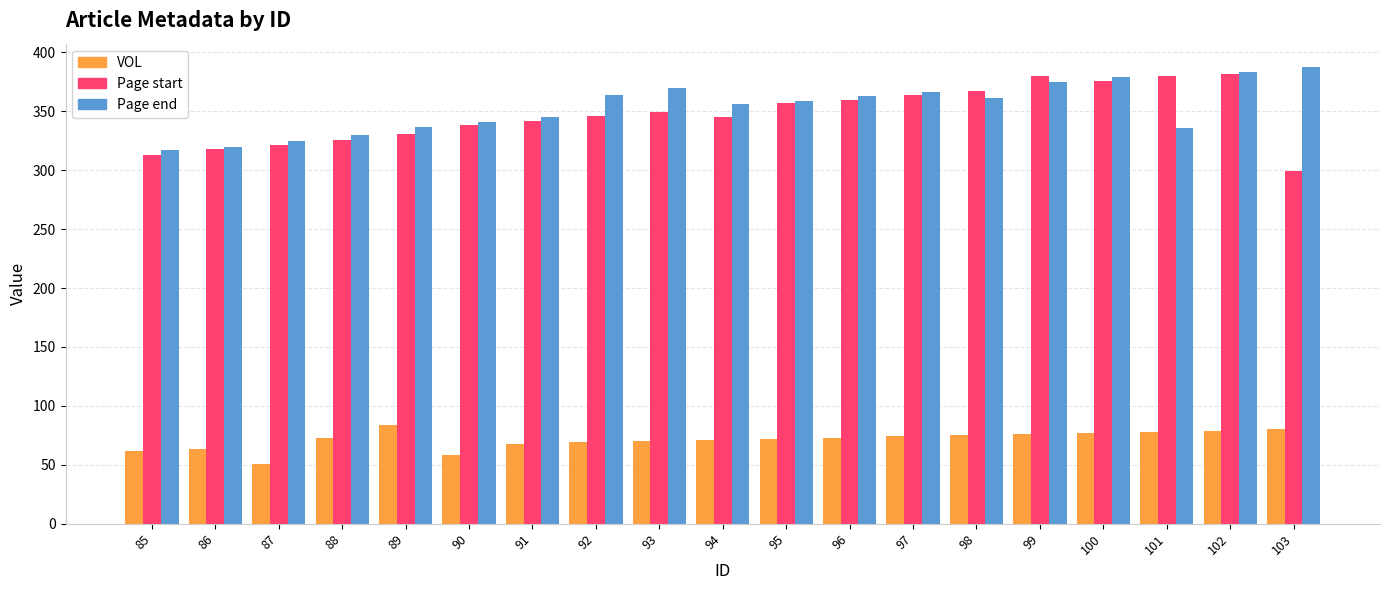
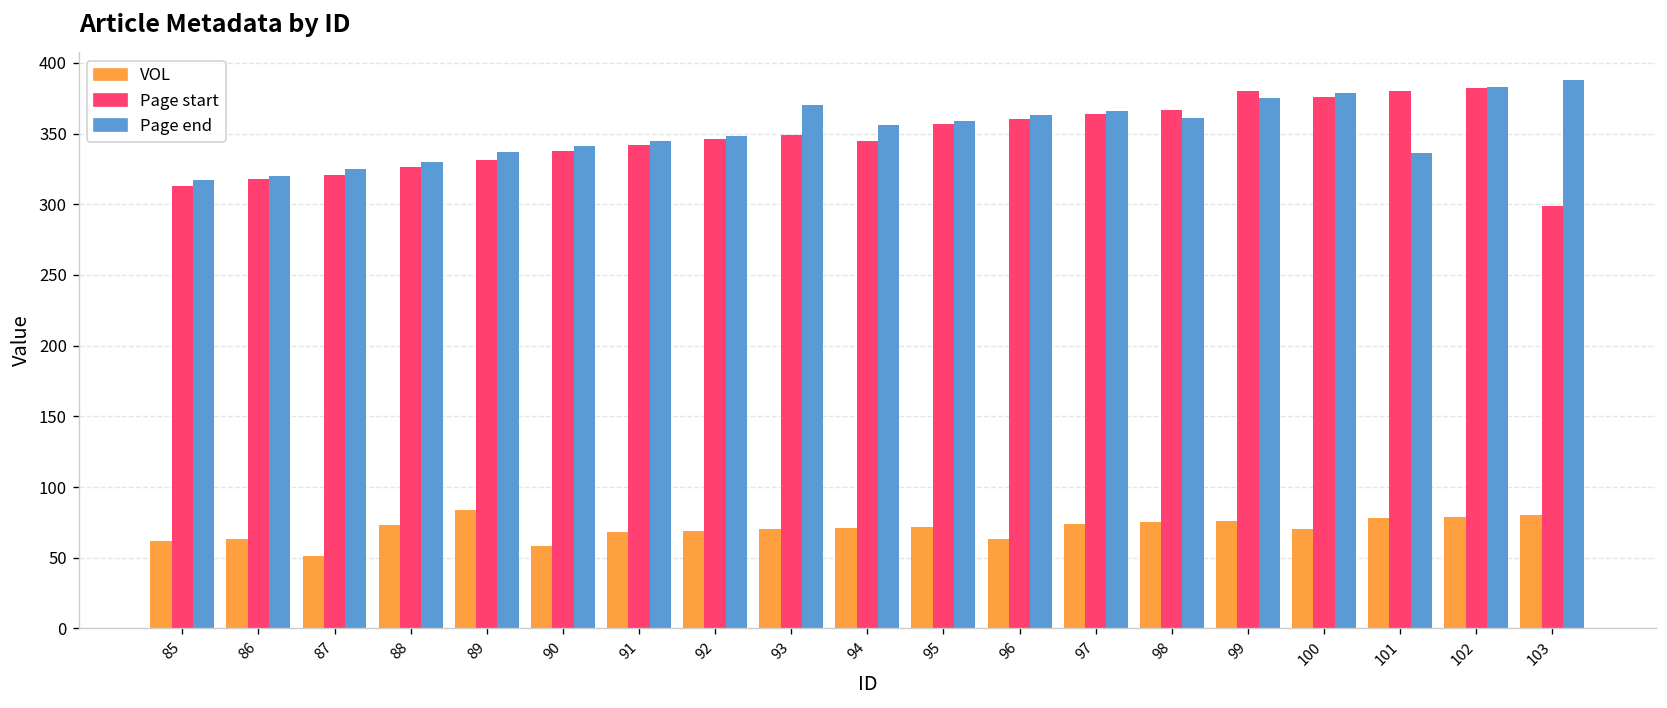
  {
    "VOL": {
      "85": 62,
      "86": 63,
      "87": 51,
      "88": 73,
      "89": 84,
      "90": 58,
      "91": 68,
      "92": 69,
      "93": 70,
      "94": 71,
      "95": 72,
-     "96": 73,
+     "96": 63,
      "97": 74,
      "98": 75,
      "99": 76,
-     "100": 77,
+     "100": 70,
      "101": 78,
      "102": 79,
      "103": 80
    },
    "Page start": {
      "85": 313,
      "86": 318,
      "87": 321,
      "88": 326,
      "89": 331,
      "90": 338,
      "91": 342,
      "92": 346,
      "93": 349,
      "94": 345,
      "95": 357,
      "96": 360,
      "97": 364,
      "98": 367,
      "99": 380,
      "100": 376,
      "101": 380,
      "102": 382,
      "103": 299
    },
    "Page end": {
      "85": 317,
      "86": 320,
      "87": 325,
      "88": 330,
      "89": 337,
      "90": 341,
      "91": 345,
-     "92": 364,
+     "92": 348,
      "93": 370,
      "94": 356,
      "95": 359,
      "96": 363,
      "97": 366,
      "98": 361,
      "99": 375,
      "100": 379,
      "101": 336,
      "102": 383,
      "103": 388
    }
  }
